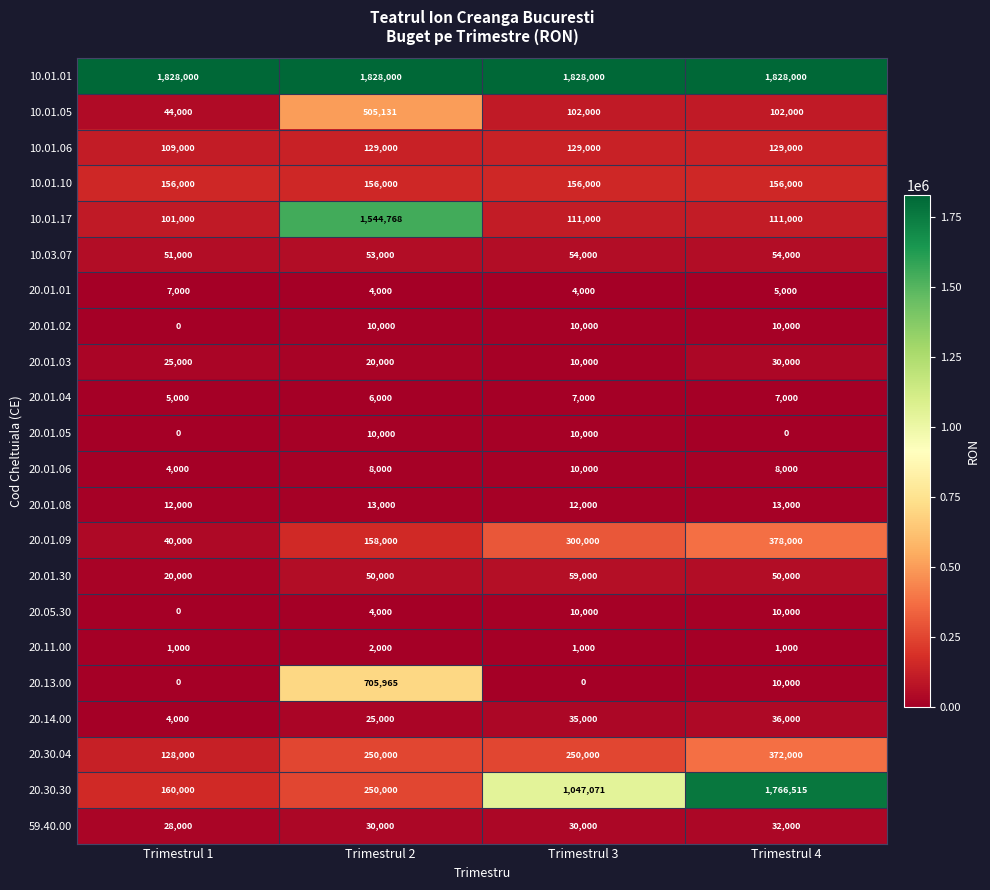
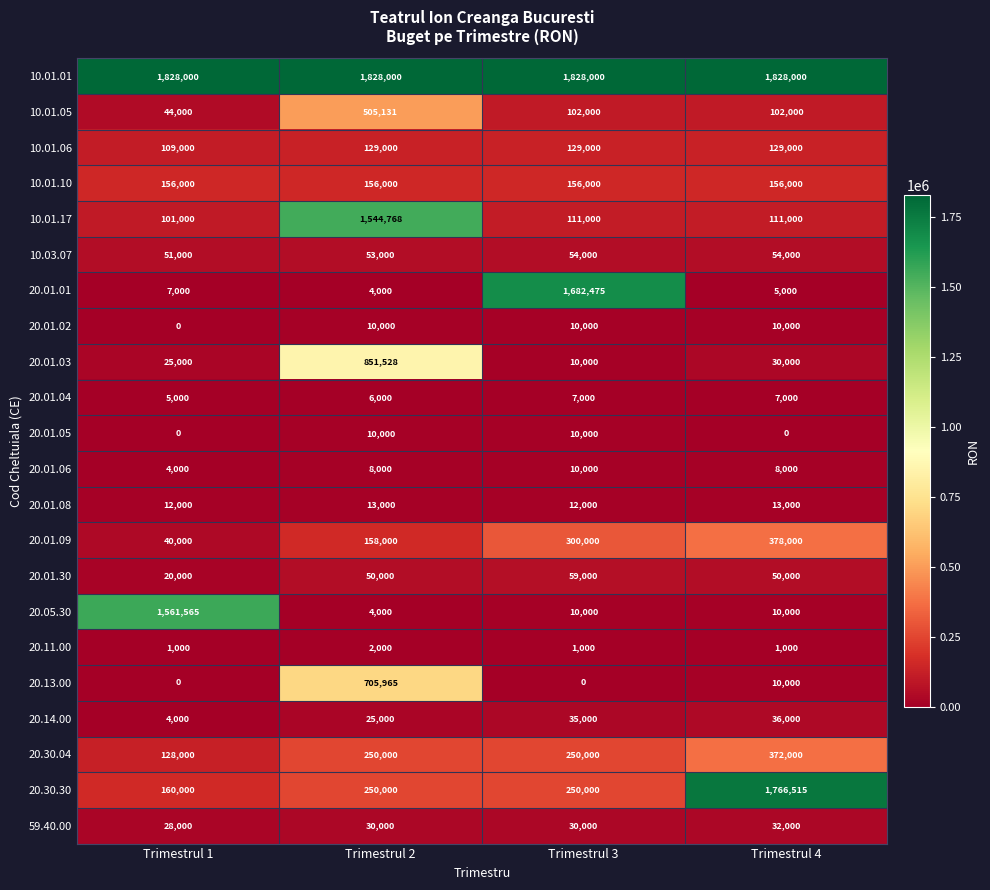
  {
    "10.01.01": {
      "Trimestrul 1": "1,828,000",
      "Trimestrul 2": "1,828,000",
      "Trimestrul 3": "1,828,000",
      "Trimestrul 4": "1,828,000"
    },
    "10.01.05": {
      "Trimestrul 1": "44,000",
      "Trimestrul 2": "505,131",
      "Trimestrul 3": "102,000",
      "Trimestrul 4": "102,000"
    },
    "10.01.06": {
      "Trimestrul 1": "109,000",
      "Trimestrul 2": "129,000",
      "Trimestrul 3": "129,000",
      "Trimestrul 4": "129,000"
    },
    "10.01.10": {
      "Trimestrul 1": "156,000",
      "Trimestrul 2": "156,000",
      "Trimestrul 3": "156,000",
      "Trimestrul 4": "156,000"
    },
    "10.01.17": {
      "Trimestrul 1": "101,000",
      "Trimestrul 2": "1,544,768",
      "Trimestrul 3": "111,000",
      "Trimestrul 4": "111,000"
    },
    "10.03.07": {
      "Trimestrul 1": "51,000",
      "Trimestrul 2": "53,000",
      "Trimestrul 3": "54,000",
      "Trimestrul 4": "54,000"
    },
    "20.01.01": {
      "Trimestrul 1": "7,000",
      "Trimestrul 2": "4,000",
-     "Trimestrul 3": "4,000",
+     "Trimestrul 3": "1,682,475",
      "Trimestrul 4": "5,000"
    },
    "20.01.02": {
      "Trimestrul 1": "0",
      "Trimestrul 2": "10,000",
      "Trimestrul 3": "10,000",
      "Trimestrul 4": "10,000"
    },
    "20.01.03": {
      "Trimestrul 1": "25,000",
-     "Trimestrul 2": "20,000",
+     "Trimestrul 2": "851,528",
      "Trimestrul 3": "10,000",
      "Trimestrul 4": "30,000"
    },
    "20.01.04": {
      "Trimestrul 1": "5,000",
      "Trimestrul 2": "6,000",
      "Trimestrul 3": "7,000",
      "Trimestrul 4": "7,000"
    },
    "20.01.05": {
      "Trimestrul 1": "0",
      "Trimestrul 2": "10,000",
      "Trimestrul 3": "10,000",
      "Trimestrul 4": "0"
    },
    "20.01.06": {
      "Trimestrul 1": "4,000",
      "Trimestrul 2": "8,000",
      "Trimestrul 3": "10,000",
      "Trimestrul 4": "8,000"
    },
    "20.01.08": {
      "Trimestrul 1": "12,000",
      "Trimestrul 2": "13,000",
      "Trimestrul 3": "12,000",
      "Trimestrul 4": "13,000"
    },
    "20.01.09": {
      "Trimestrul 1": "40,000",
      "Trimestrul 2": "158,000",
      "Trimestrul 3": "300,000",
      "Trimestrul 4": "378,000"
    },
    "20.01.30": {
      "Trimestrul 1": "20,000",
      "Trimestrul 2": "50,000",
      "Trimestrul 3": "59,000",
      "Trimestrul 4": "50,000"
    },
    "20.05.30": {
-     "Trimestrul 1": "0",
+     "Trimestrul 1": "1,561,565",
      "Trimestrul 2": "4,000",
      "Trimestrul 3": "10,000",
      "Trimestrul 4": "10,000"
    },
    "20.11.00": {
      "Trimestrul 1": "1,000",
      "Trimestrul 2": "2,000",
      "Trimestrul 3": "1,000",
      "Trimestrul 4": "1,000"
    },
    "20.13.00": {
      "Trimestrul 1": "0",
      "Trimestrul 2": "705,965",
      "Trimestrul 3": "0",
      "Trimestrul 4": "10,000"
    },
    "20.14.00": {
      "Trimestrul 1": "4,000",
      "Trimestrul 2": "25,000",
      "Trimestrul 3": "35,000",
      "Trimestrul 4": "36,000"
    },
    "20.30.04": {
      "Trimestrul 1": "128,000",
      "Trimestrul 2": "250,000",
      "Trimestrul 3": "250,000",
      "Trimestrul 4": "372,000"
    },
    "20.30.30": {
      "Trimestrul 1": "160,000",
      "Trimestrul 2": "250,000",
-     "Trimestrul 3": "1,047,071",
+     "Trimestrul 3": "250,000",
      "Trimestrul 4": "1,766,515"
    },
    "59.40.00": {
      "Trimestrul 1": "28,000",
      "Trimestrul 2": "30,000",
      "Trimestrul 3": "30,000",
      "Trimestrul 4": "32,000"
    }
  }
